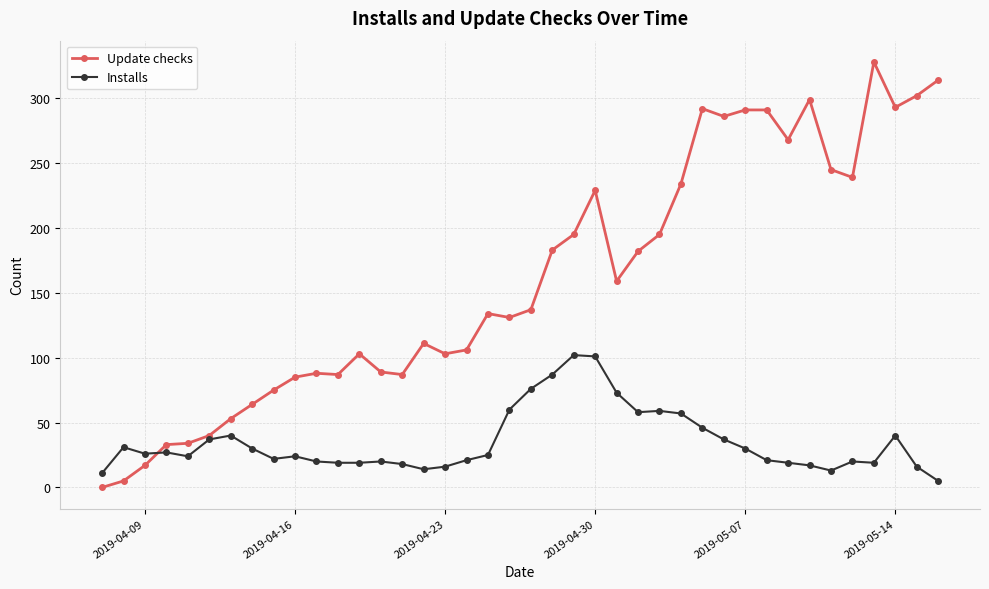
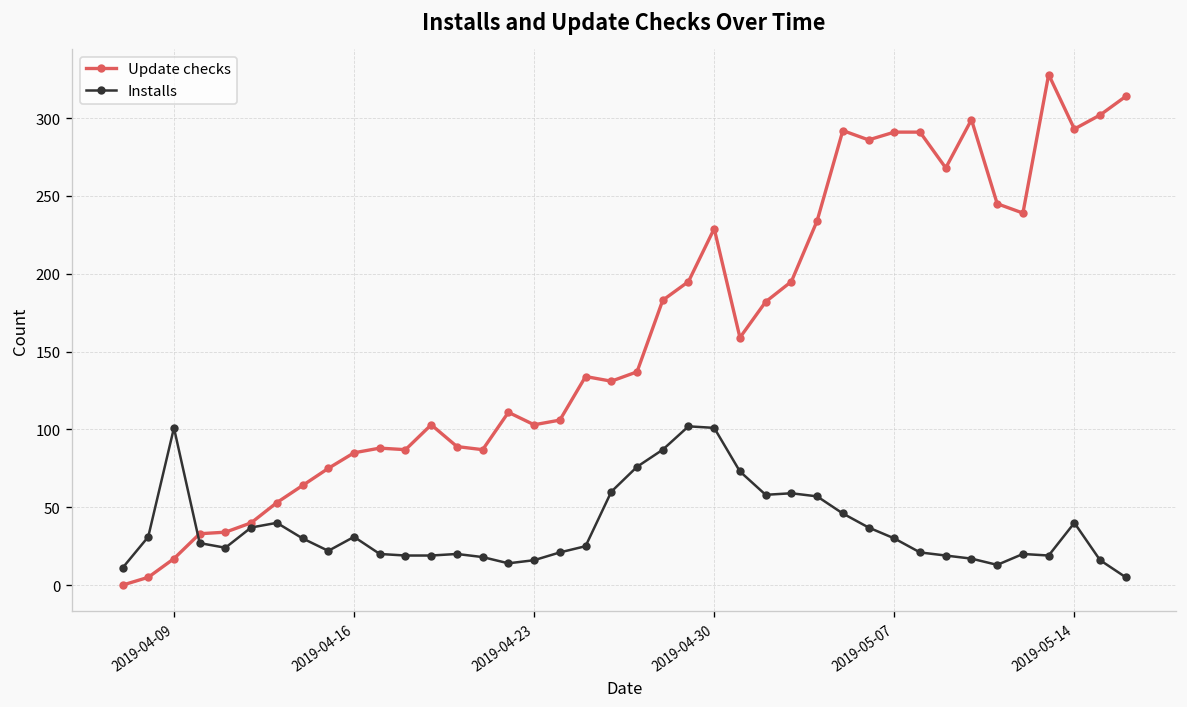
  {
    "Update checks": {
      "2019-04-09": 17,
      "2019-04-16": 85,
      "2019-04-23": 103,
      "2019-04-30": 229,
      "2019-05-07": 291,
      "2019-05-14": 293
    },
    "Installs": {
-     "2019-04-09": 26,
-     "2019-04-16": 24,
+     "2019-04-09": 101,
+     "2019-04-16": 31,
      "2019-04-23": 16,
      "2019-04-30": 101,
      "2019-05-07": 30,
      "2019-05-14": 40
    }
  }
